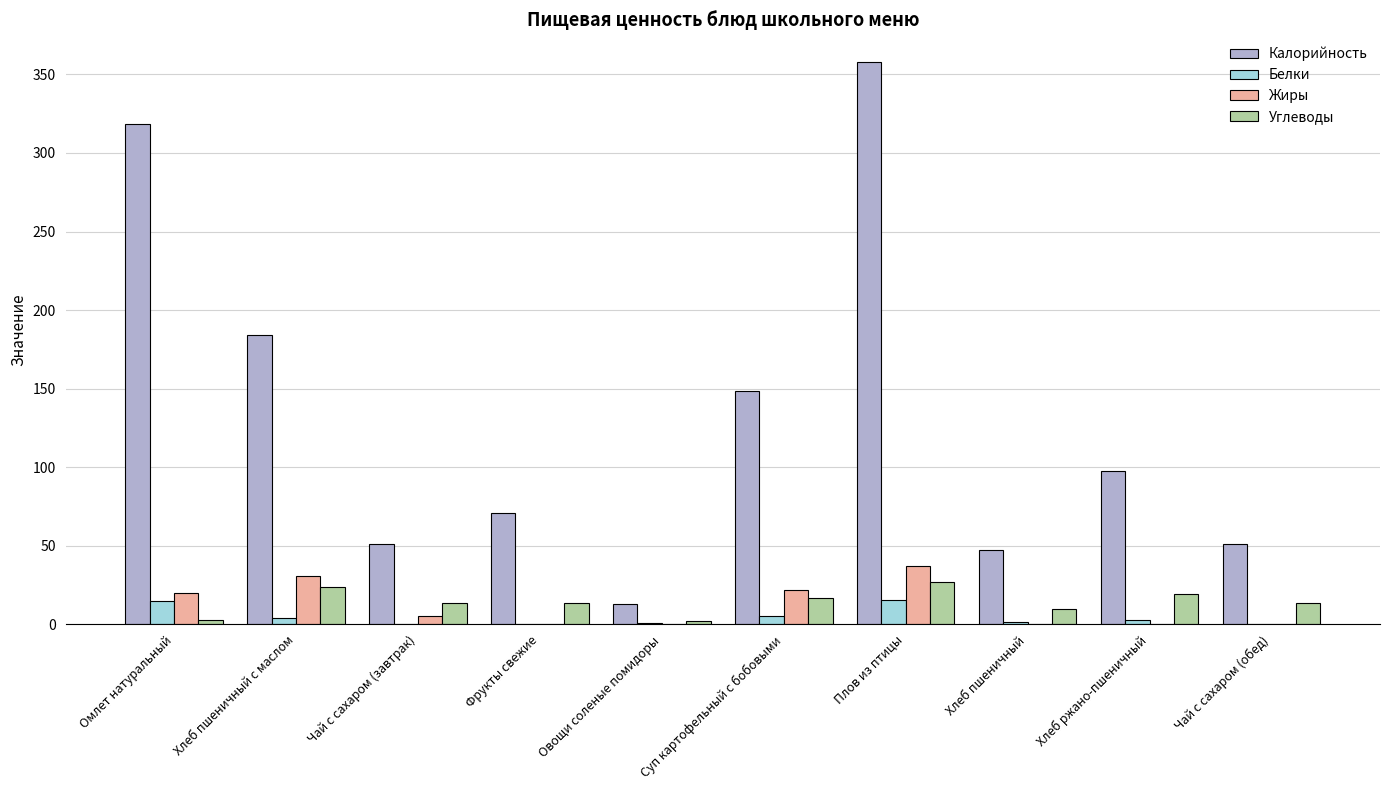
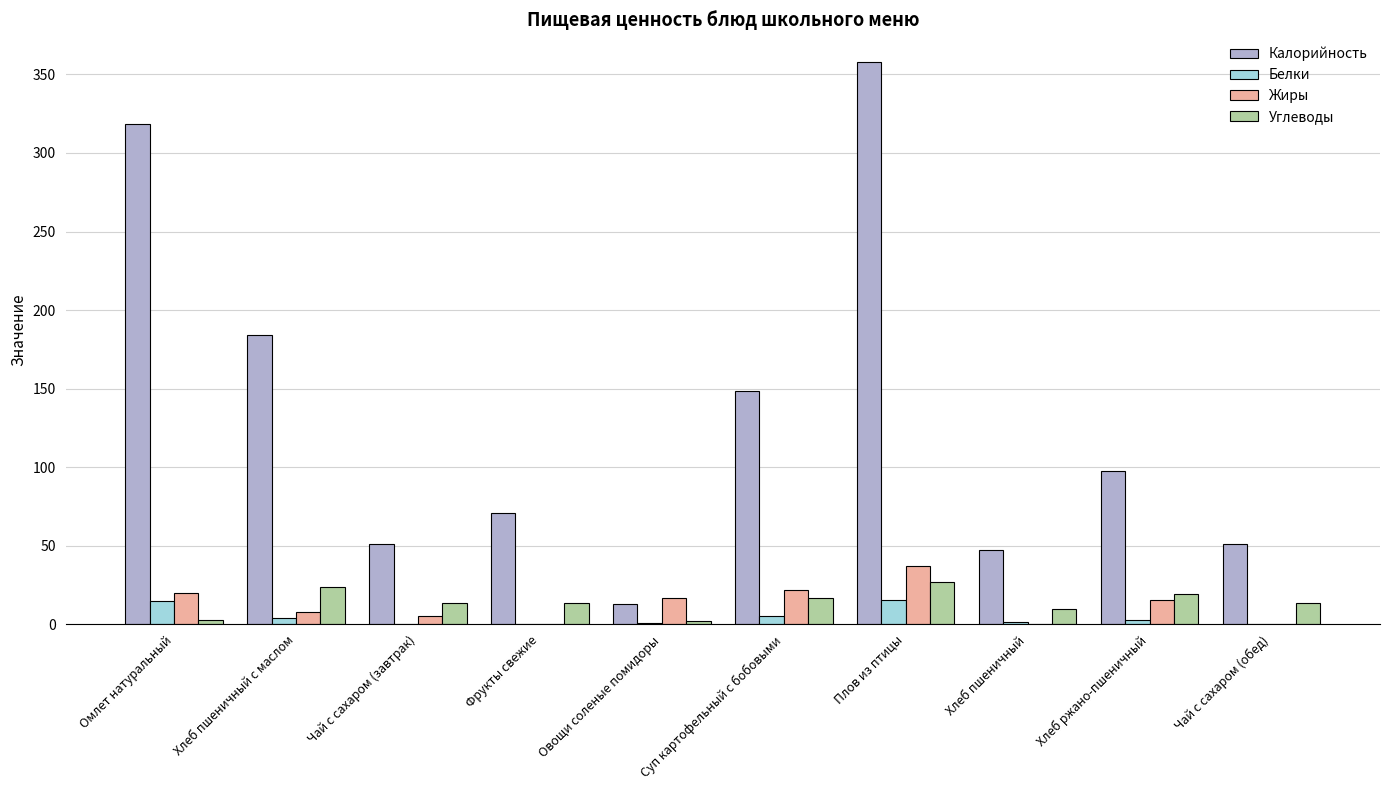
  {
    "Жиры": {
      "Омлет натуральный": 20,
-     "Хлеб пшеничный с маслом": 31,
+     "Хлеб пшеничный с маслом": 8,
      "Чай с сахаром (завтрак)": 5,
-     "Овощи соленые помидоры": 0,
+     "Овощи соленые помидоры": 17,
      "Суп картофельный с бобовыми": 22,
      "Плов из птицы": 37,
-     "Хлеб ржано-пшеничный": 0
+     "Хлеб ржано-пшеничный": 15
    }
  }
